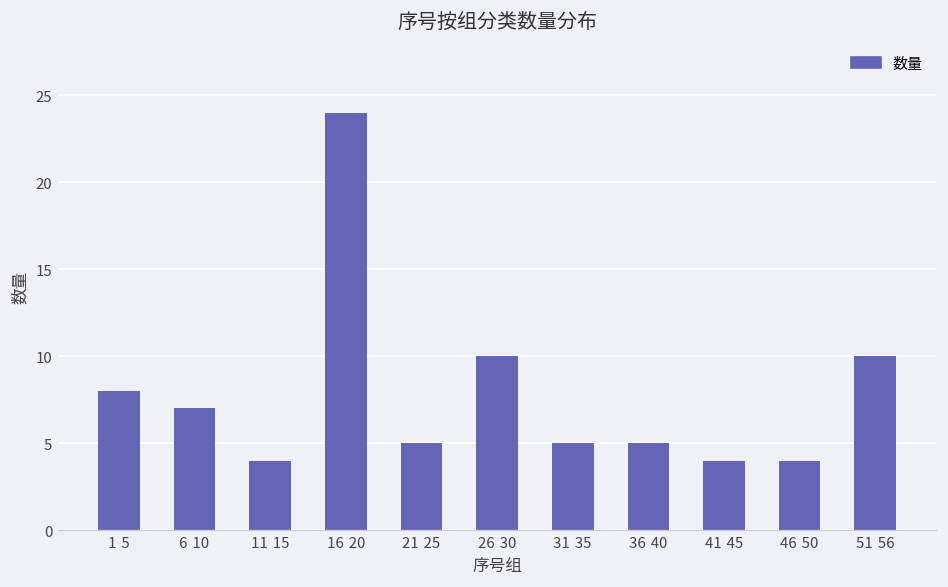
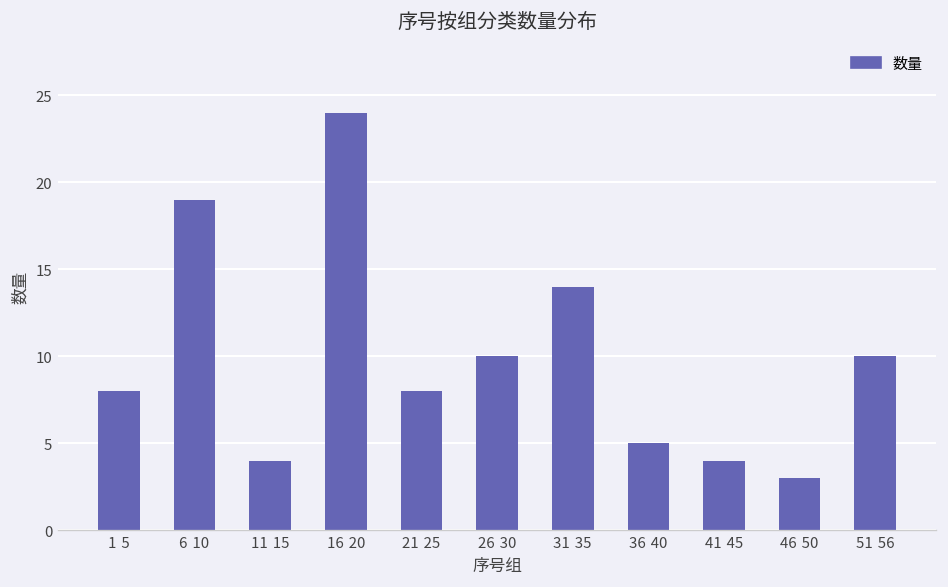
  {
    "1 5": 8,
-   "6 10": 7,
+   "6 10": 19,
    "11 15": 4,
    "16 20": 24,
-   "21 25": 5,
+   "21 25": 8,
    "26 30": 10,
-   "31 35": 5,
+   "31 35": 14,
    "36 40": 5,
    "41 45": 4,
-   "46 50": 4,
+   "46 50": 3,
    "51 56": 10
  }
